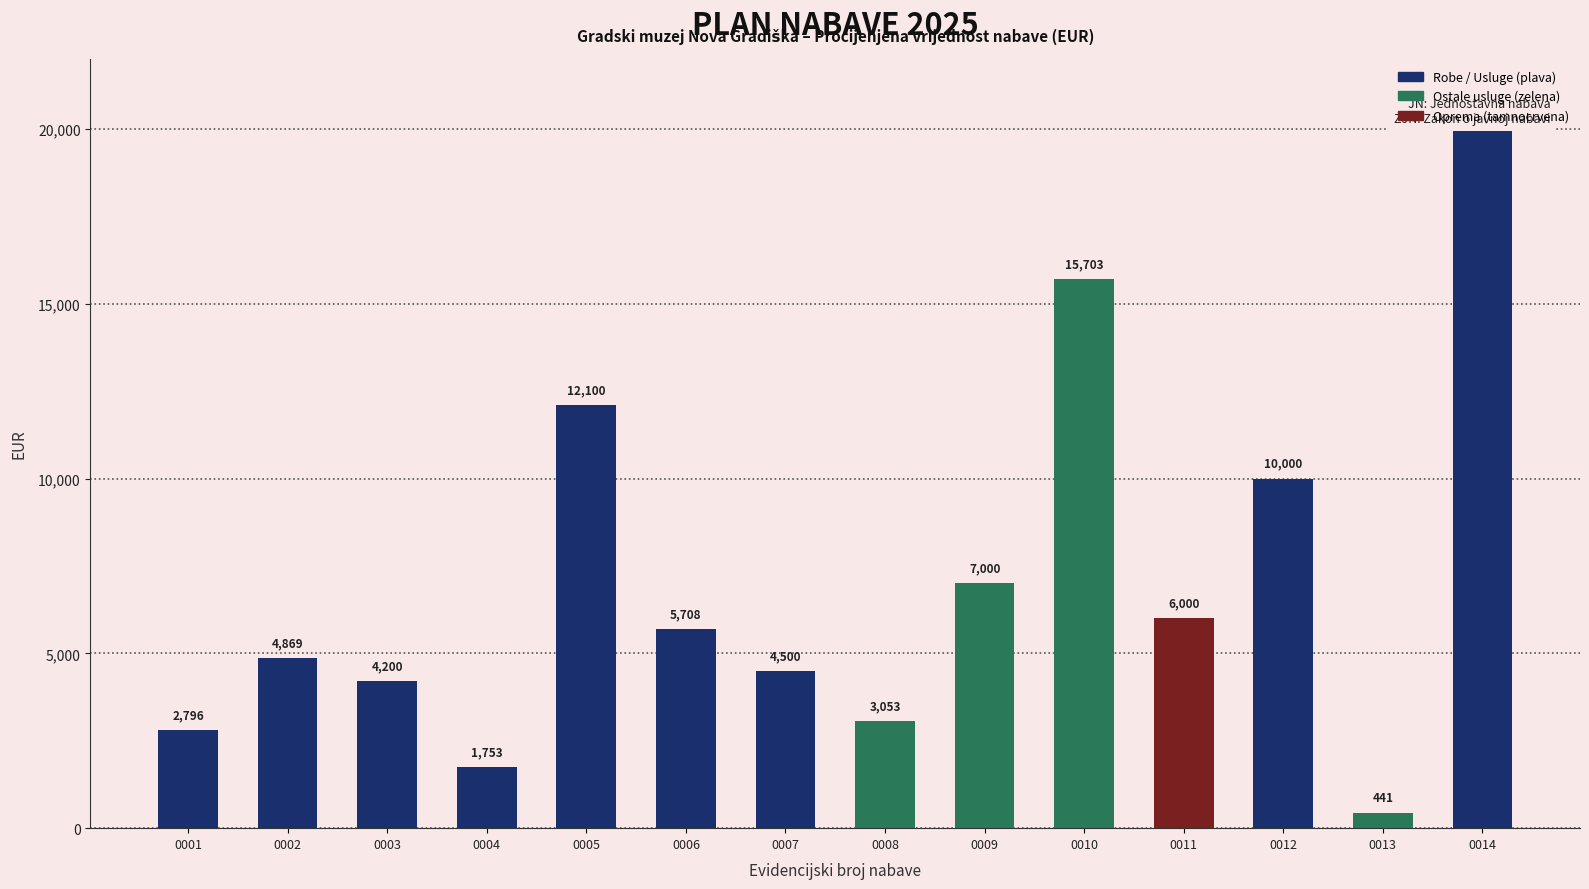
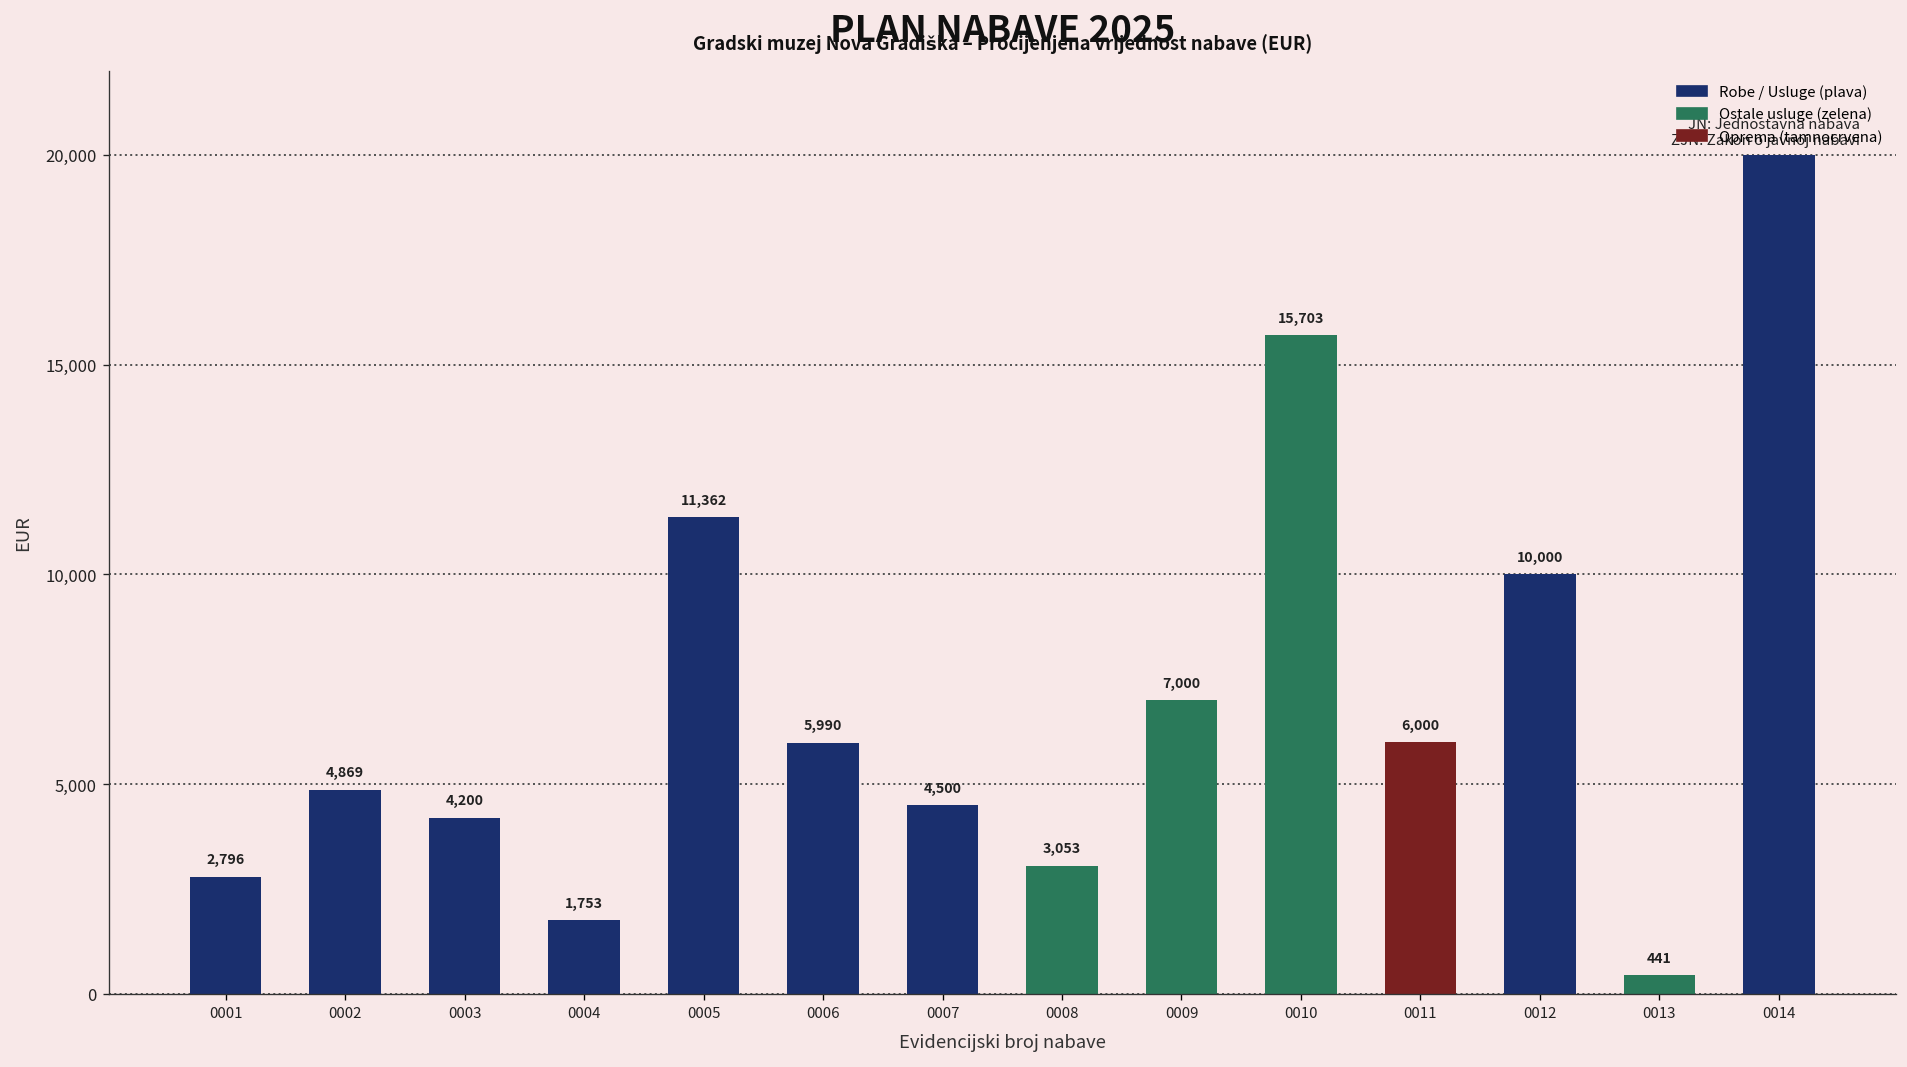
  {
    "0001": "2,796",
    "0002": "4,869",
    "0003": "4,200",
    "0004": "1,753",
-   "0005": "12,100",
-   "0006": "5,708",
+   "0005": "11,362",
+   "0006": "5,990",
    "0007": "4,500",
    "0008": "3,053",
    "0009": "7,000",
    "0010": "15,703",
    "0011": "6,000",
    "0012": "10,000",
    "0013": "441"
  }
